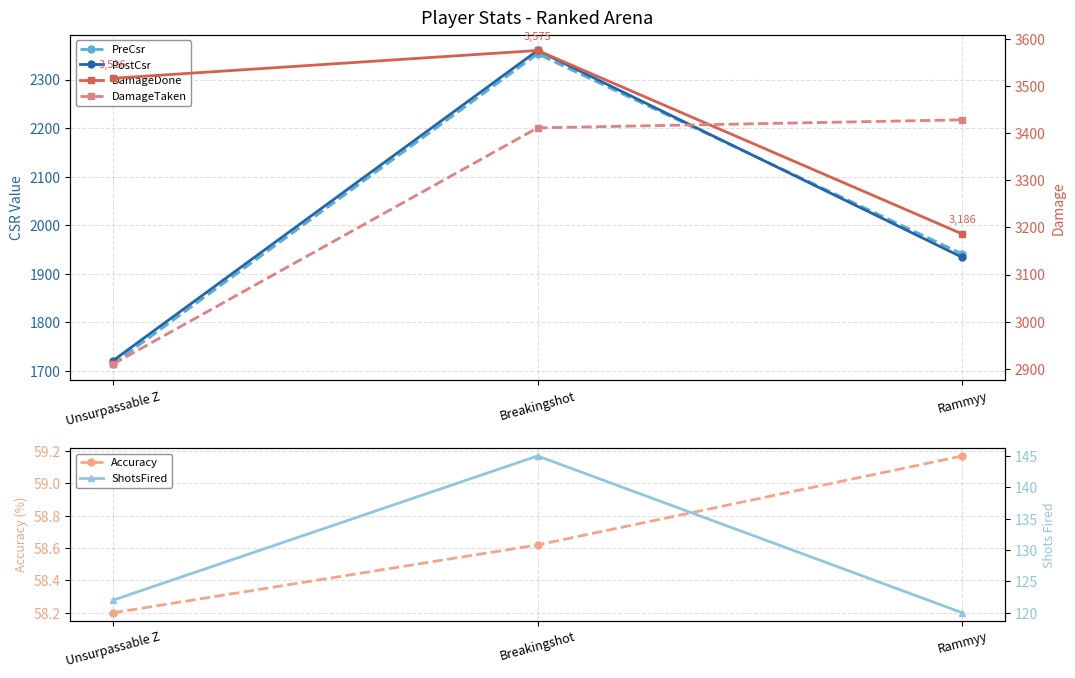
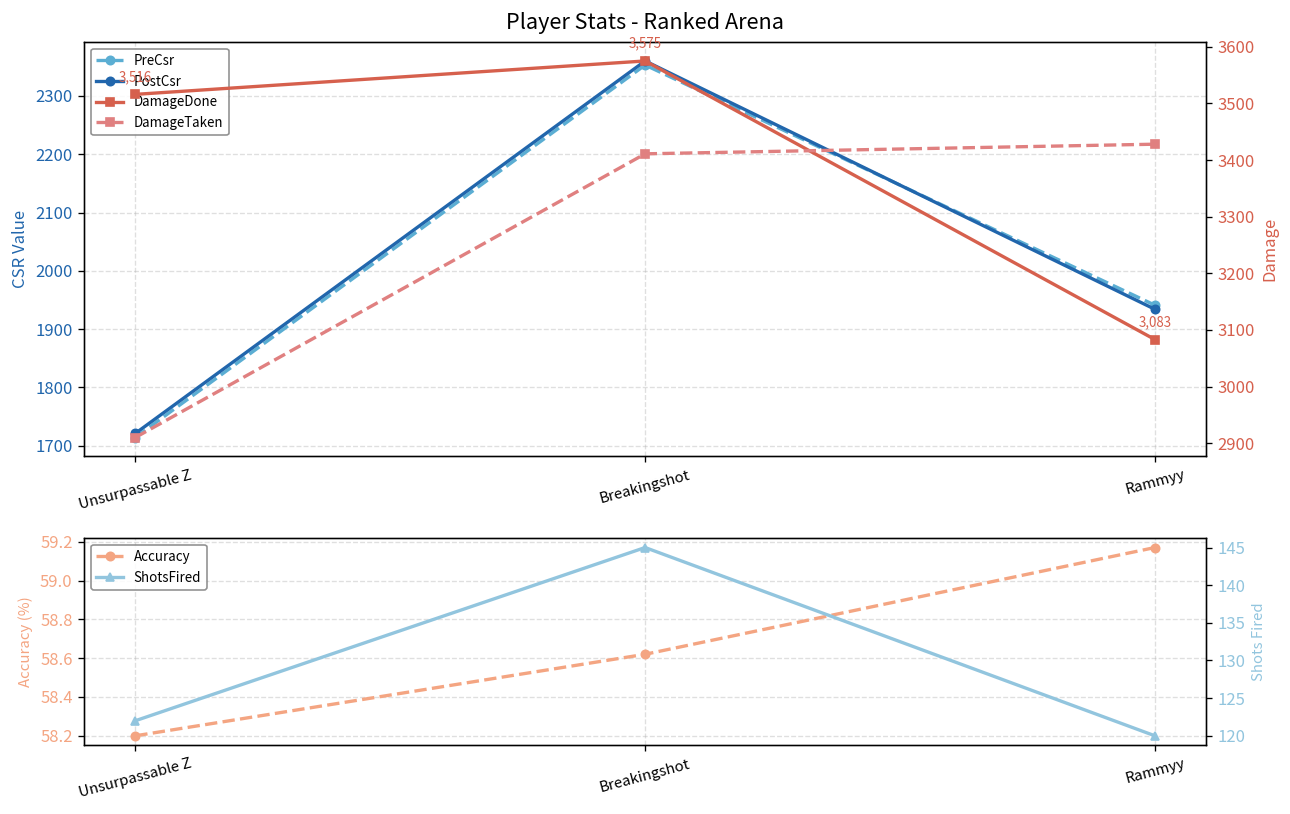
  {
    "Player Stats - Ranked Arena": {
      "DamageDone": {
        "Breakingshot": "3,575",
-       "Rammyy": "3,186"
+       "Rammyy": "3,083"
      }
    }
  }
